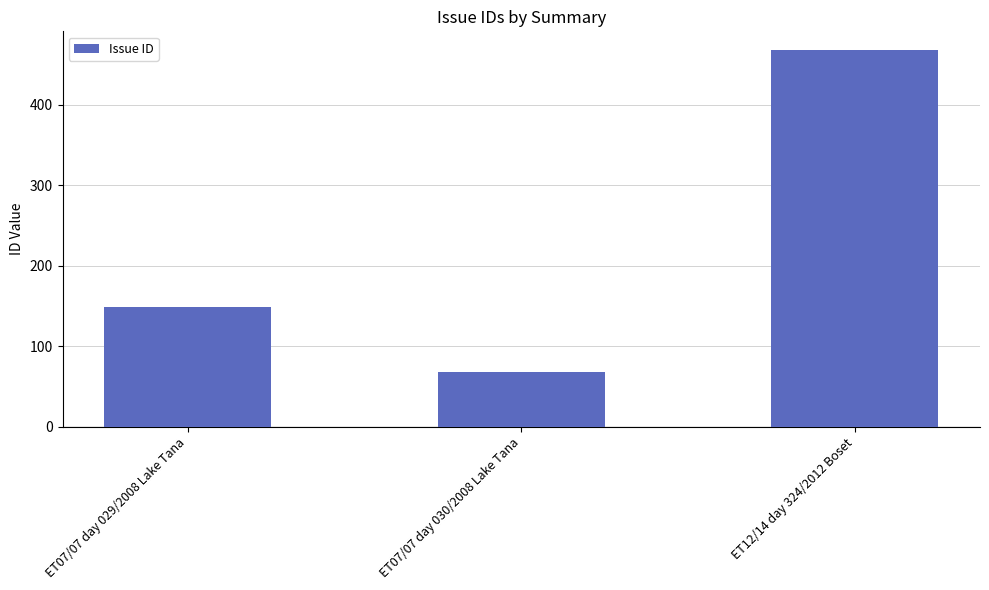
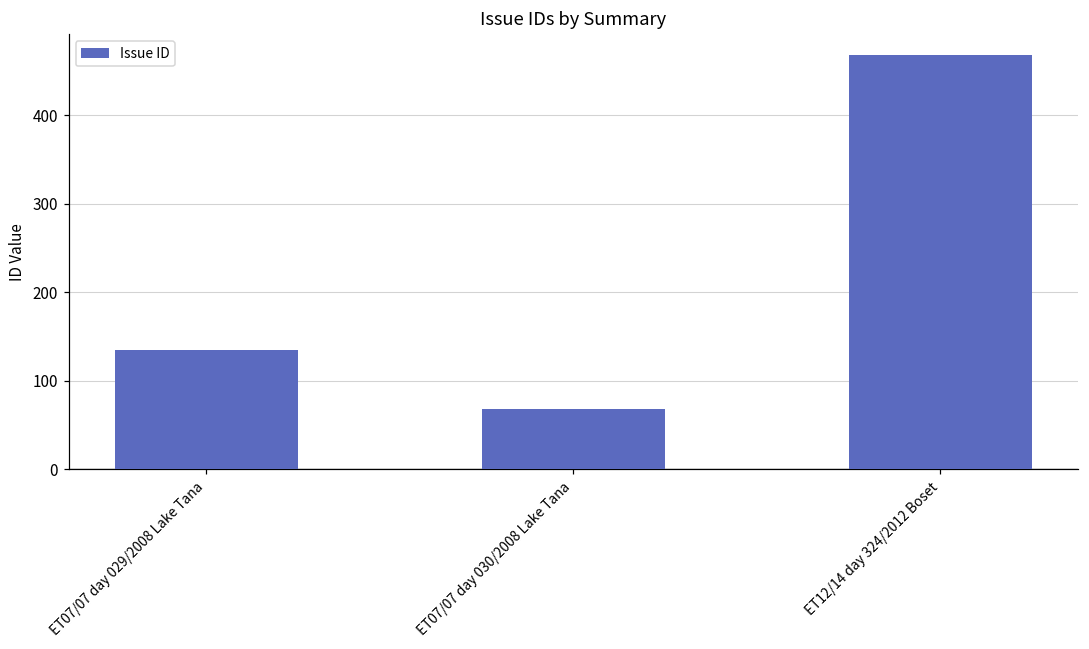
  {
-   "ET07/07 day 029/2008 Lake Tana": 150,
+   "ET07/07 day 029/2008 Lake Tana": 140,
    "ET07/07 day 030/2008 Lake Tana": 70,
    "ET12/14 day 324/2012 Boset": 470
  }
